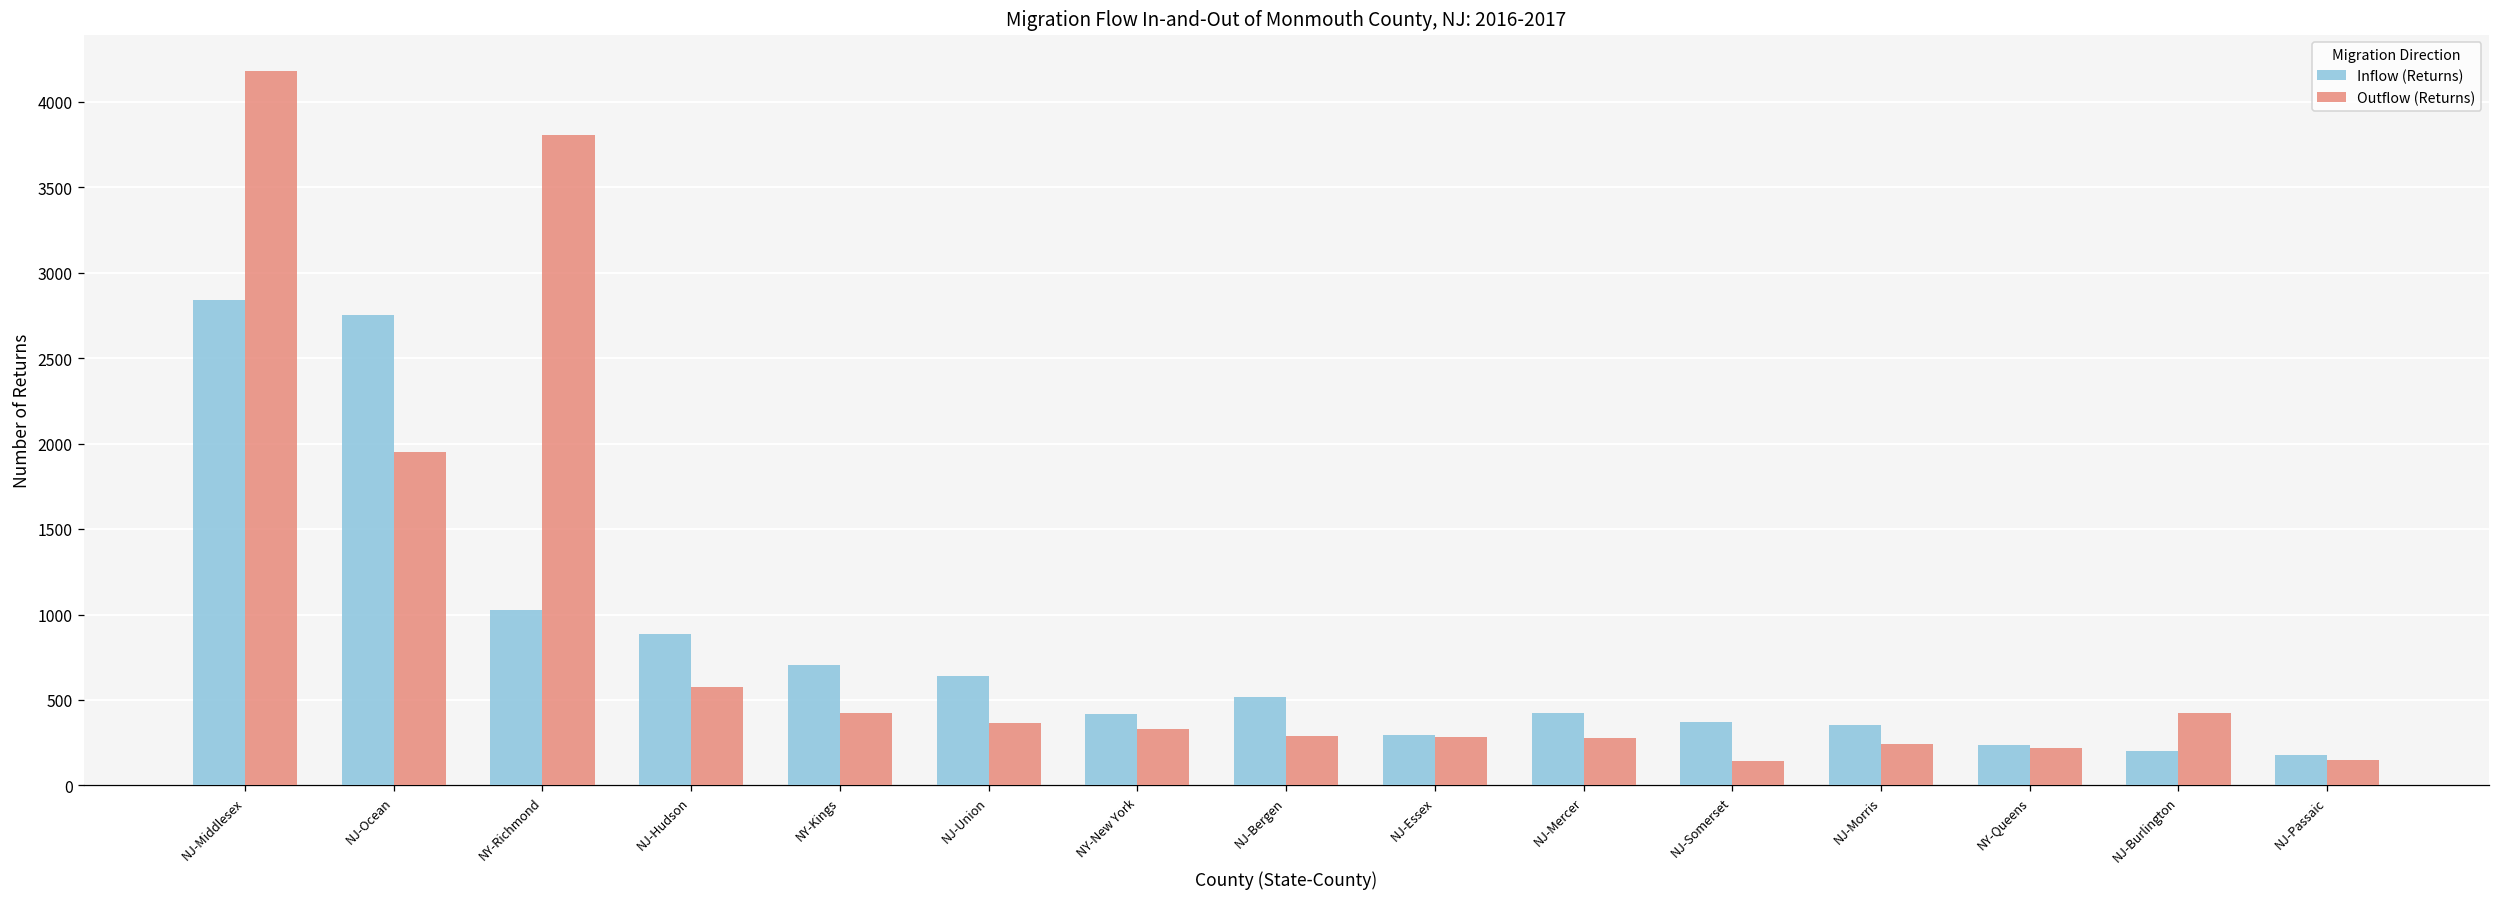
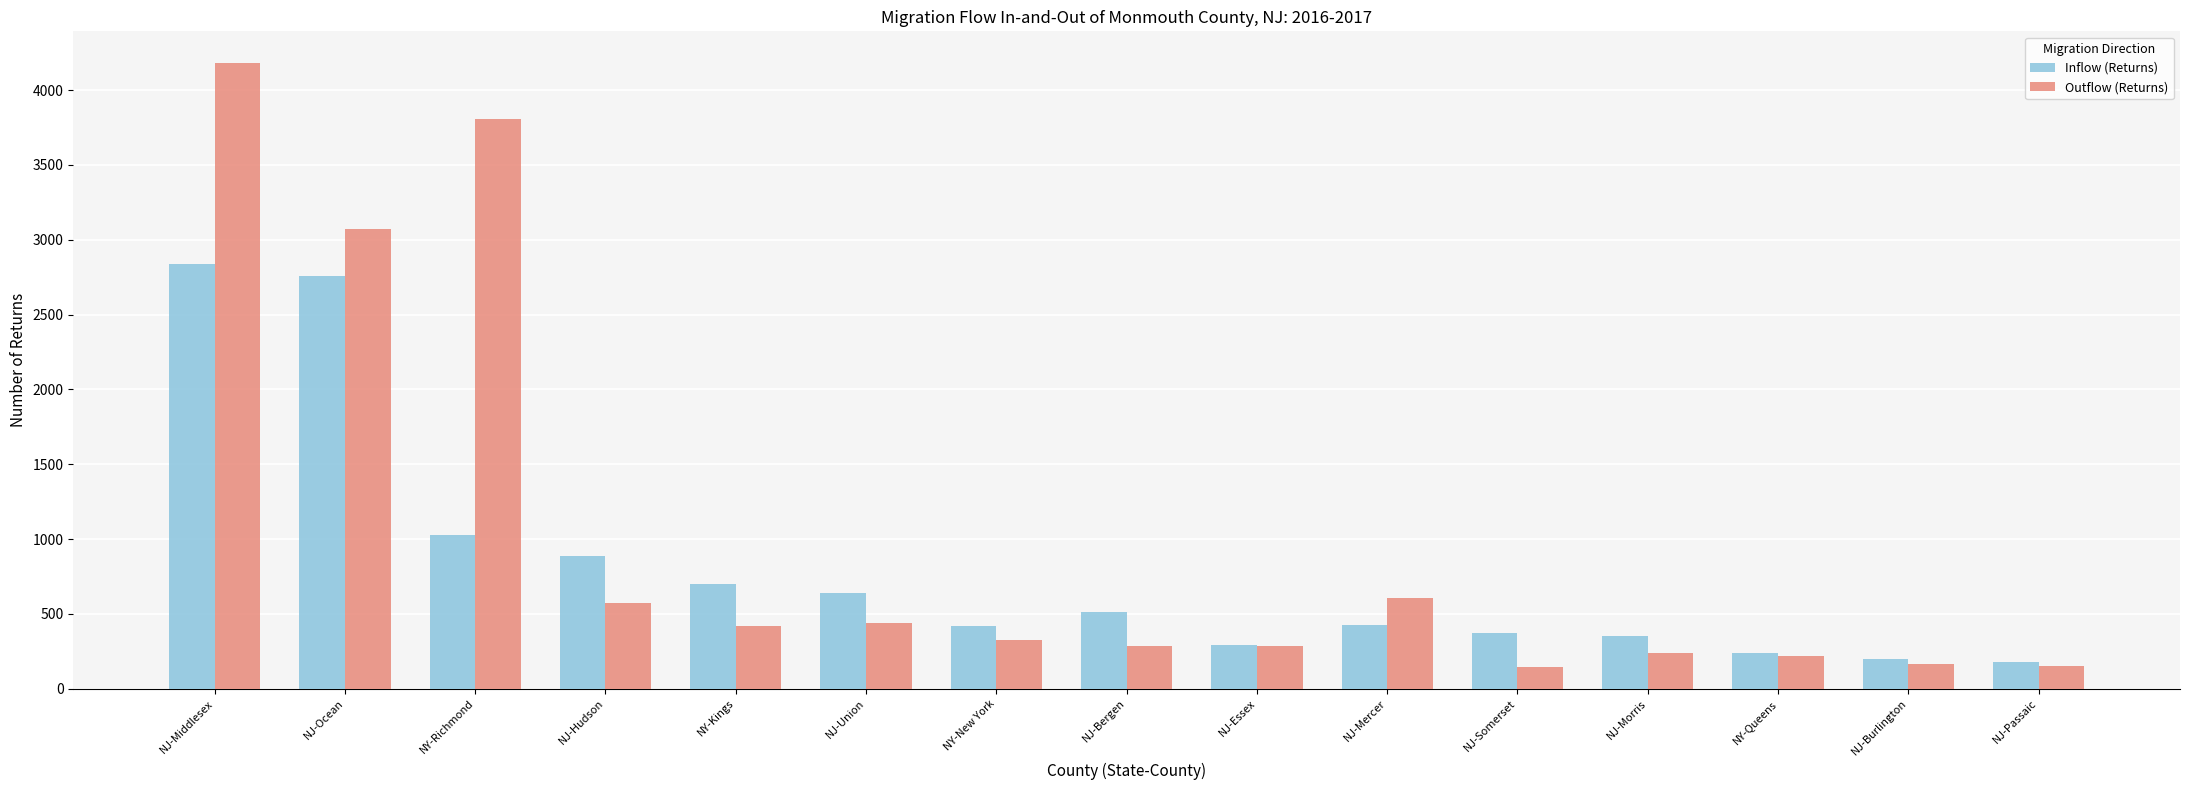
  {
    "Inflow (Returns)": {
      "NJ-Middlesex": 2840,
      "NJ-Ocean": 2760,
      "NY-Richmond": 1030,
      "NJ-Hudson": 880,
      "NY-Kings": 700,
      "NJ-Union": 640,
      "NY-New York": 420,
      "NJ-Bergen": 520,
      "NJ-Essex": 290,
      "NJ-Mercer": 430,
      "NJ-Somerset": 370,
      "NJ-Morris": 350,
      "NY-Queens": 240,
      "NJ-Burlington": 200,
      "NJ-Passaic": 180
    },
    "Outflow (Returns)": {
      "NJ-Middlesex": 4180,
-     "NJ-Ocean": 1950,
+     "NJ-Ocean": 3070,
      "NY-Richmond": 3810,
      "NJ-Hudson": 580,
      "NY-Kings": 420,
-     "NJ-Union": 360,
+     "NJ-Union": 440,
      "NY-New York": 330,
      "NJ-Bergen": 290,
      "NJ-Essex": 280,
-     "NJ-Mercer": 280,
+     "NJ-Mercer": 610,
      "NJ-Somerset": 140,
      "NJ-Morris": 240,
      "NY-Queens": 220,
-     "NJ-Burlington": 420,
+     "NJ-Burlington": 170,
      "NJ-Passaic": 150
    }
  }
